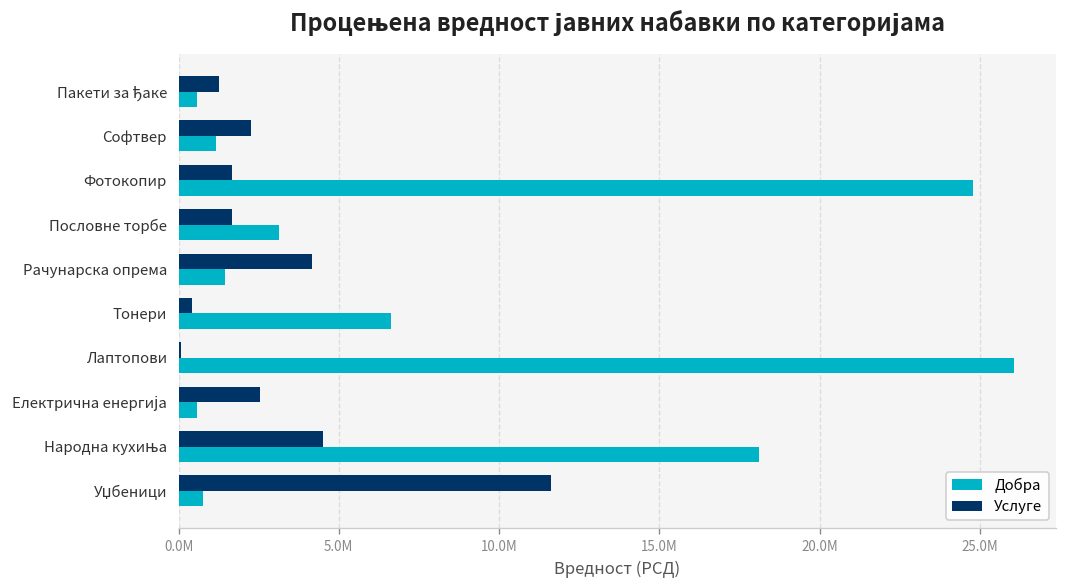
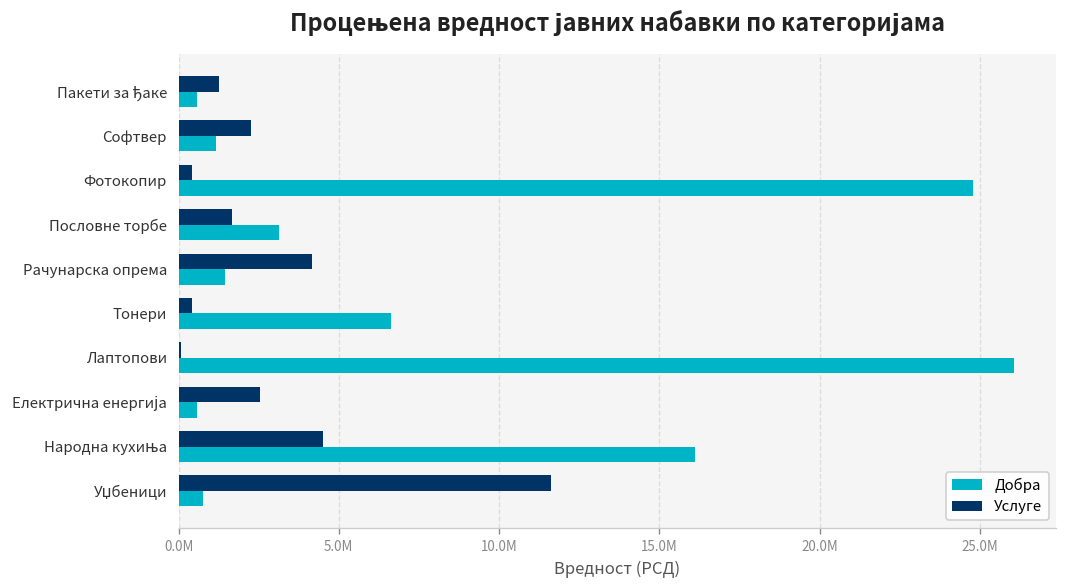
  {
    "Добра": {
      "Пакети за ђаке": 600000,
      "Софтвер": 1200000,
      "Фотокопир": 24800000,
      "Пословне торбе": 3100000,
      "Рачунарска опрема": 1400000,
      "Тонери": 6600000,
      "Лаптопови": 26100000,
      "Електрична енергија": 600000,
-     "Народна кухиња": 18100000,
+     "Народна кухиња": 16100000,
      "Уџбеници": 800000
    },
    "Услуге": {
      "Пакети за ђаке": 1300000,
      "Софтвер": 2300000,
-     "Фотокопир": 1700000,
+     "Фотокопир": 400000,
      "Пословне торбе": 1700000,
      "Рачунарска опрема": 4200000,
      "Тонери": 400000,
      "Електрична енергија": 2500000,
      "Народна кухиња": 4500000,
      "Уџбеници": 11600000
    }
  }
